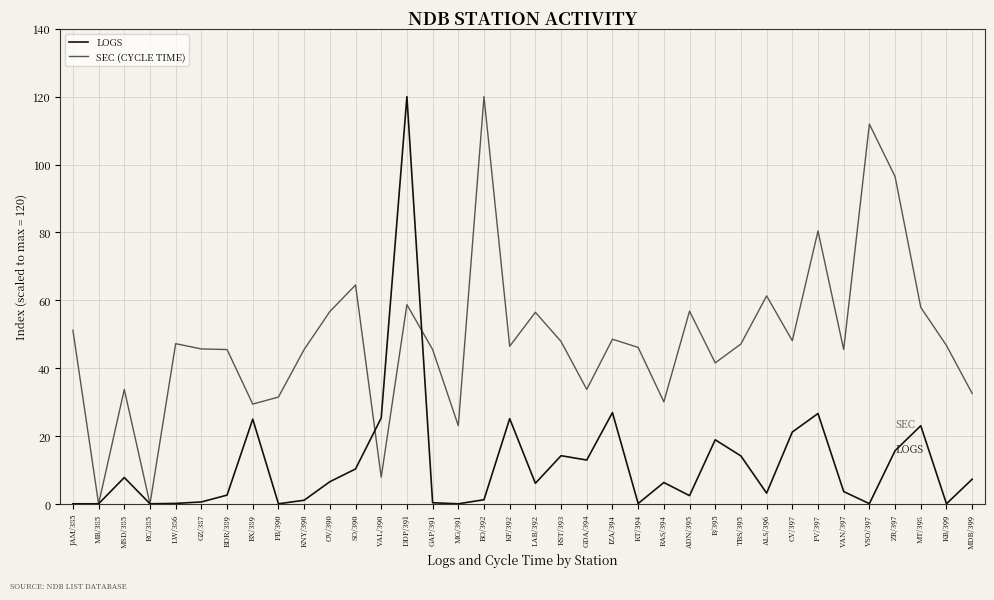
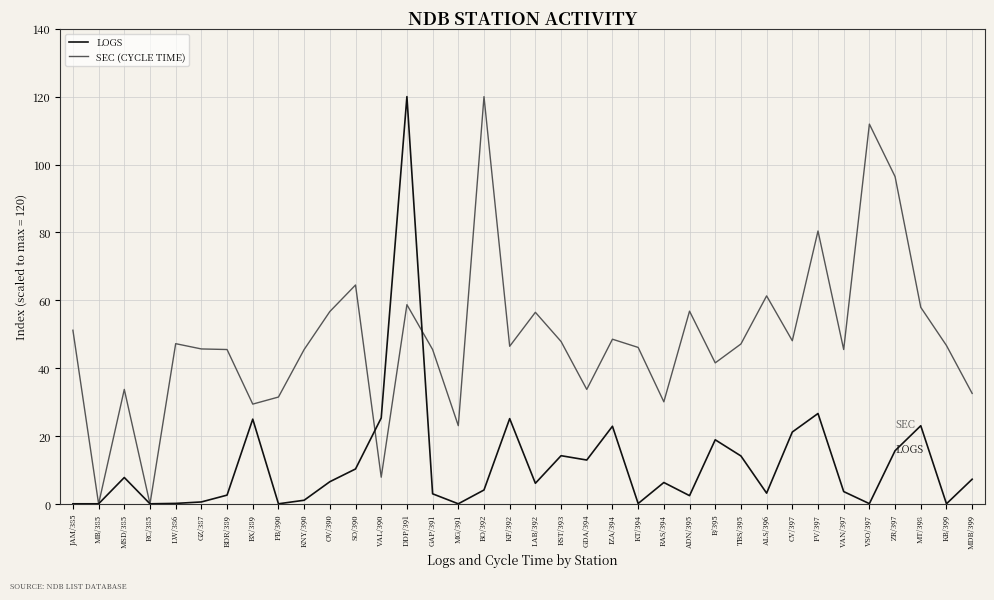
  {
    "LOGS": {
      "JAM/385": 0,
      "MSD/385": 8,
      "LW/386": 0,
      "GZ/387": 1,
      "BDR/389": 3,
      "BX/389": 25,
      "FB/390": 0,
      "KNY/390": 1,
      "OV/390": 7,
      "SO/390": 10,
      "VAL/390": 25,
      "DDP/391": 120,
-     "GAP/391": 0,
+     "GAP/391": 3,
      "MG/391": 0,
-     "BO/392": 1,
+     "BO/392": 4,
      "KF/392": 25,
      "LAB/392": 6,
      "RST/393": 14,
      "GDA/394": 13,
-     "IZA/394": 27,
+     "IZA/394": 23,
      "KT/394": 0,
      "RAS/394": 6,
      "ADN/395": 2,
      "B/395": 19,
      "TBS/395": 14,
      "ALS/396": 3,
      "CV/397": 21,
      "FV/397": 27,
      "VAN/397": 4,
      "VSO/397": 0,
      "ZR/397": 16,
      "MT/398": 23,
      "KB/399": 0,
      "MDB/399": 7
    },
    "SEC (CYCLE TIME)": {
      "JAM/385": 51,
      "MSD/385": 34,
      "LW/386": 47,
      "GZ/387": 46,
      "BDR/389": 45,
      "BX/389": 29,
      "FB/390": 31,
      "KNY/390": 45,
      "OV/390": 57,
      "SO/390": 64,
      "VAL/390": 8,
      "DDP/391": 59,
      "GAP/391": 45,
      "MG/391": 23,
      "BO/392": 120,
      "KF/392": 46,
      "LAB/392": 56,
      "RST/393": 48,
      "GDA/394": 34,
      "IZA/394": 49,
      "KT/394": 46,
      "RAS/394": 30,
      "ADN/395": 57,
      "B/395": 42,
      "TBS/395": 47,
      "ALS/396": 61,
      "CV/397": 48,
      "FV/397": 80,
      "VAN/397": 45,
      "VSO/397": 112,
      "ZR/397": 96,
      "MT/398": 58,
      "KB/399": 47,
      "MDB/399": 33
    }
  }
